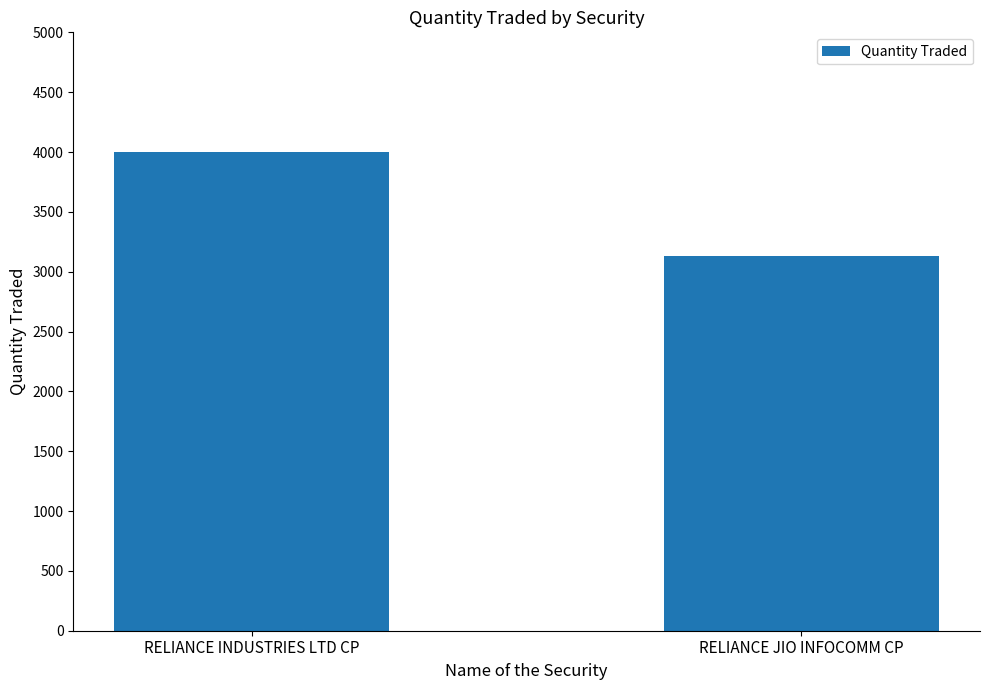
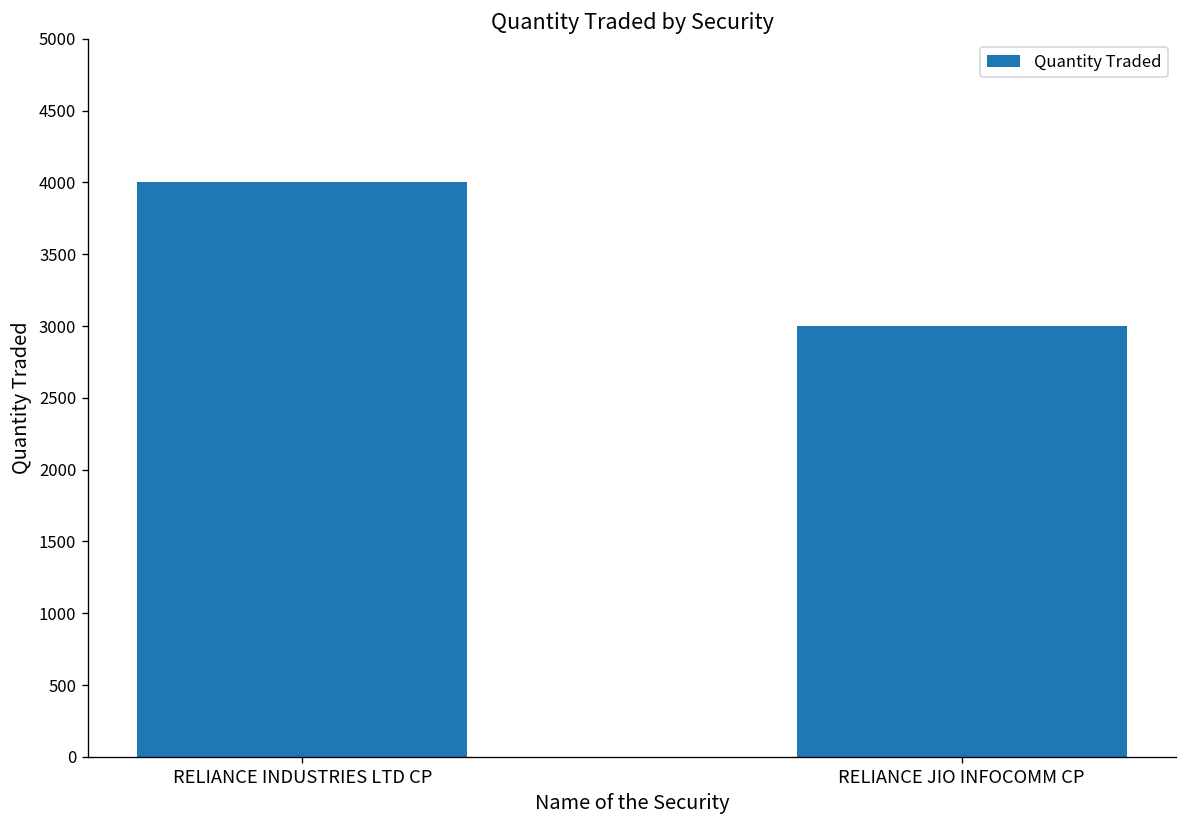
  {
    "RELIANCE INDUSTRIES LTD CP": 4000,
-   "RELIANCE JIO INFOCOMM CP": 3130
+   "RELIANCE JIO INFOCOMM CP": 3000
  }
